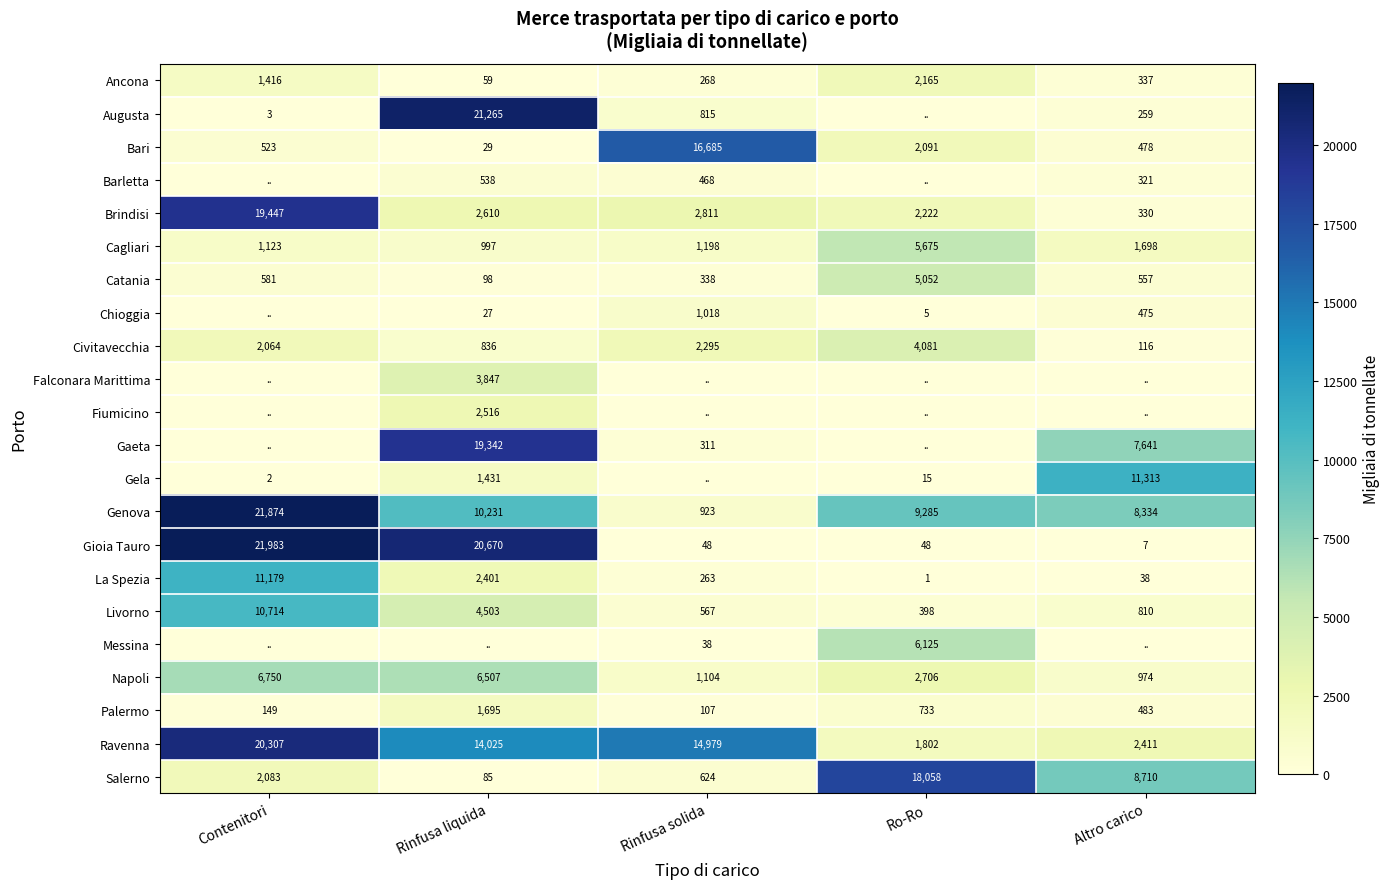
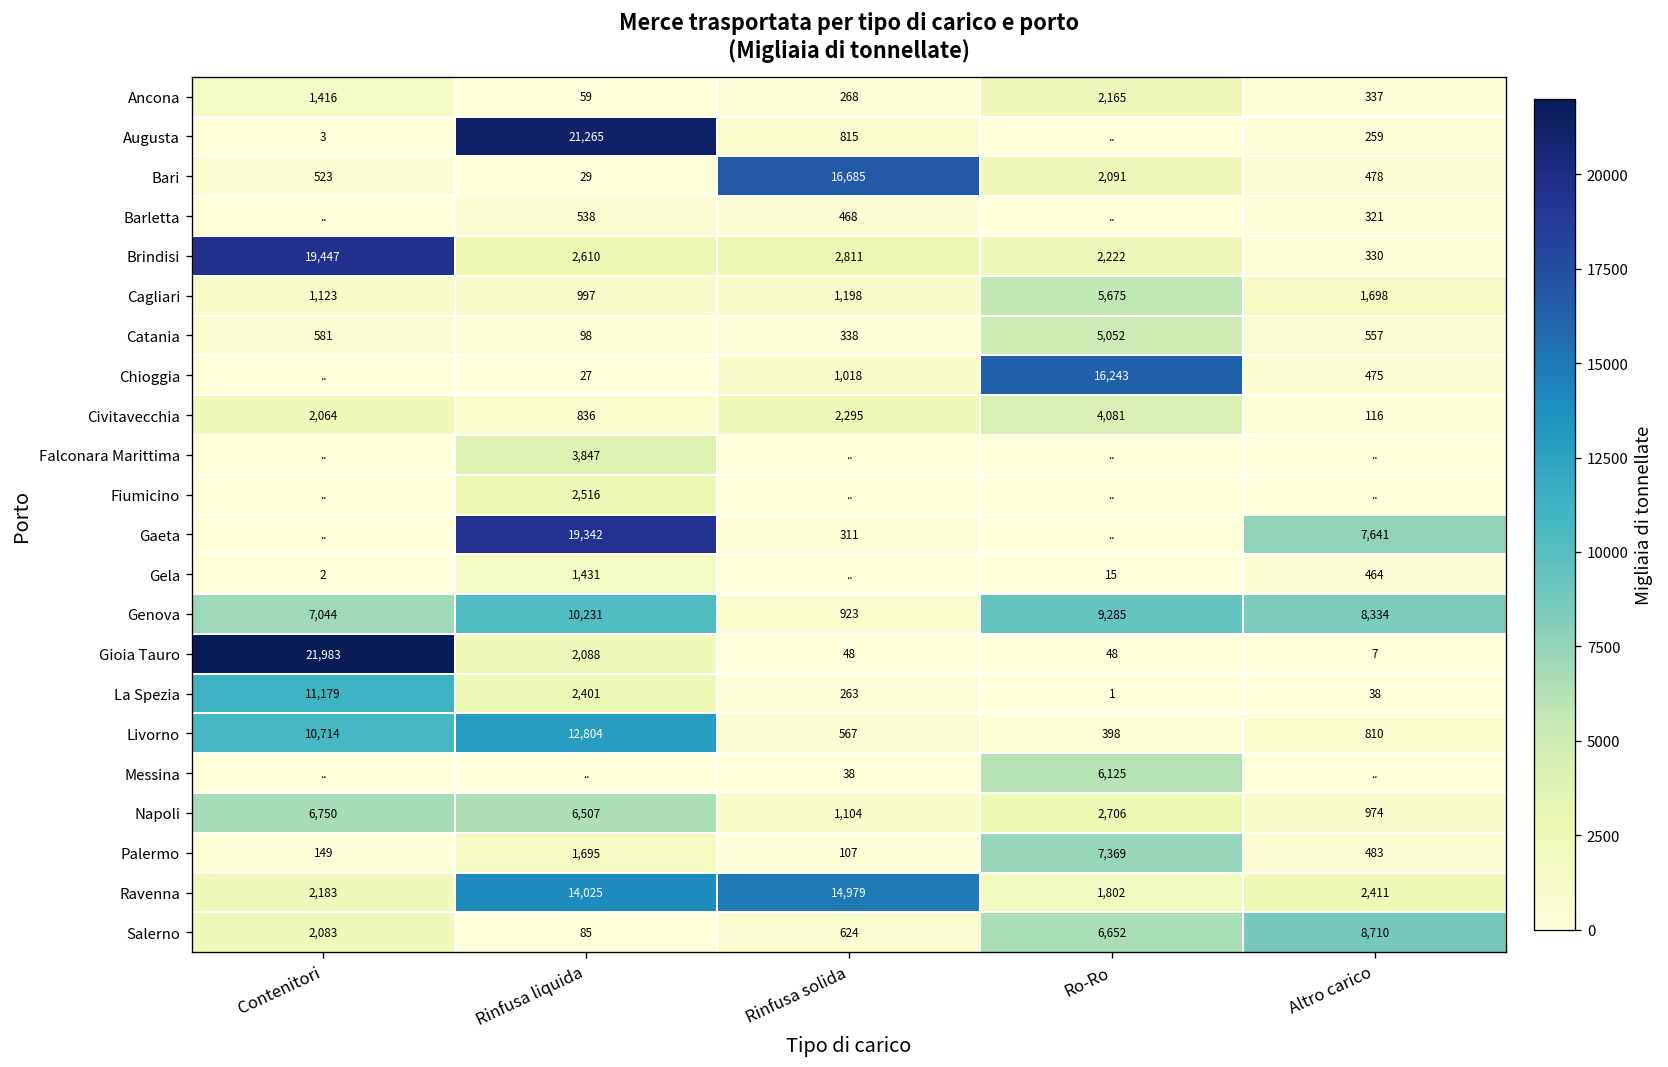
  {
    "Ancona": {
      "Contenitori": "1,416",
      "Rinfusa liquida": "59",
      "Rinfusa solida": "268",
      "Ro-Ro": "2,165",
      "Altro carico": "337"
    },
    "Augusta": {
      "Contenitori": "3",
      "Rinfusa liquida": "21,265",
      "Rinfusa solida": "815",
      "Altro carico": "259"
    },
    "Bari": {
      "Contenitori": "523",
      "Rinfusa liquida": "29",
      "Rinfusa solida": "16,685",
      "Ro-Ro": "2,091",
      "Altro carico": "478"
    },
    "Barletta": {
      "Rinfusa liquida": "538",
      "Rinfusa solida": "468",
      "Altro carico": "321"
    },
    "Brindisi": {
      "Contenitori": "19,447",
      "Rinfusa liquida": "2,610",
      "Rinfusa solida": "2,811",
      "Ro-Ro": "2,222",
      "Altro carico": "330"
    },
    "Cagliari": {
      "Contenitori": "1,123",
      "Rinfusa liquida": "997",
      "Rinfusa solida": "1,198",
      "Ro-Ro": "5,675",
      "Altro carico": "1,698"
    },
    "Catania": {
      "Contenitori": "581",
      "Rinfusa liquida": "98",
      "Rinfusa solida": "338",
      "Ro-Ro": "5,052",
      "Altro carico": "557"
    },
    "Chioggia": {
      "Rinfusa liquida": "27",
      "Rinfusa solida": "1,018",
-     "Ro-Ro": "5",
+     "Ro-Ro": "16,243",
      "Altro carico": "475"
    },
    "Civitavecchia": {
      "Contenitori": "2,064",
      "Rinfusa liquida": "836",
      "Rinfusa solida": "2,295",
      "Ro-Ro": "4,081",
      "Altro carico": "116"
    },
    "Falconara Marittima": {
      "Rinfusa liquida": "3,847"
    },
    "Fiumicino": {
      "Rinfusa liquida": "2,516"
    },
    "Gaeta": {
      "Rinfusa liquida": "19,342",
      "Rinfusa solida": "311",
      "Altro carico": "7,641"
    },
    "Gela": {
      "Contenitori": "2",
      "Rinfusa liquida": "1,431",
      "Ro-Ro": "15",
-     "Altro carico": "11,313"
+     "Altro carico": "464"
    },
    "Genova": {
-     "Contenitori": "21,874",
+     "Contenitori": "7,044",
      "Rinfusa liquida": "10,231",
      "Rinfusa solida": "923",
      "Ro-Ro": "9,285",
      "Altro carico": "8,334"
    },
    "Gioia Tauro": {
      "Contenitori": "21,983",
-     "Rinfusa liquida": "20,670",
+     "Rinfusa liquida": "2,088",
      "Rinfusa solida": "48",
      "Ro-Ro": "48",
      "Altro carico": "7"
    },
    "La Spezia": {
      "Contenitori": "11,179",
      "Rinfusa liquida": "2,401",
      "Rinfusa solida": "263",
      "Ro-Ro": "1",
      "Altro carico": "38"
    },
    "Livorno": {
      "Contenitori": "10,714",
-     "Rinfusa liquida": "4,503",
+     "Rinfusa liquida": "12,804",
      "Rinfusa solida": "567",
      "Ro-Ro": "398",
      "Altro carico": "810"
    },
    "Messina": {
      "Rinfusa solida": "38",
      "Ro-Ro": "6,125"
    },
    "Napoli": {
      "Contenitori": "6,750",
      "Rinfusa liquida": "6,507",
      "Rinfusa solida": "1,104",
      "Ro-Ro": "2,706",
      "Altro carico": "974"
    },
    "Palermo": {
      "Contenitori": "149",
      "Rinfusa liquida": "1,695",
      "Rinfusa solida": "107",
-     "Ro-Ro": "733",
+     "Ro-Ro": "7,369",
      "Altro carico": "483"
    },
    "Ravenna": {
-     "Contenitori": "20,307",
+     "Contenitori": "2,183",
      "Rinfusa liquida": "14,025",
      "Rinfusa solida": "14,979",
      "Ro-Ro": "1,802",
      "Altro carico": "2,411"
    },
    "Salerno": {
      "Contenitori": "2,083",
      "Rinfusa liquida": "85",
      "Rinfusa solida": "624",
-     "Ro-Ro": "18,058",
+     "Ro-Ro": "6,652",
      "Altro carico": "8,710"
    }
  }
